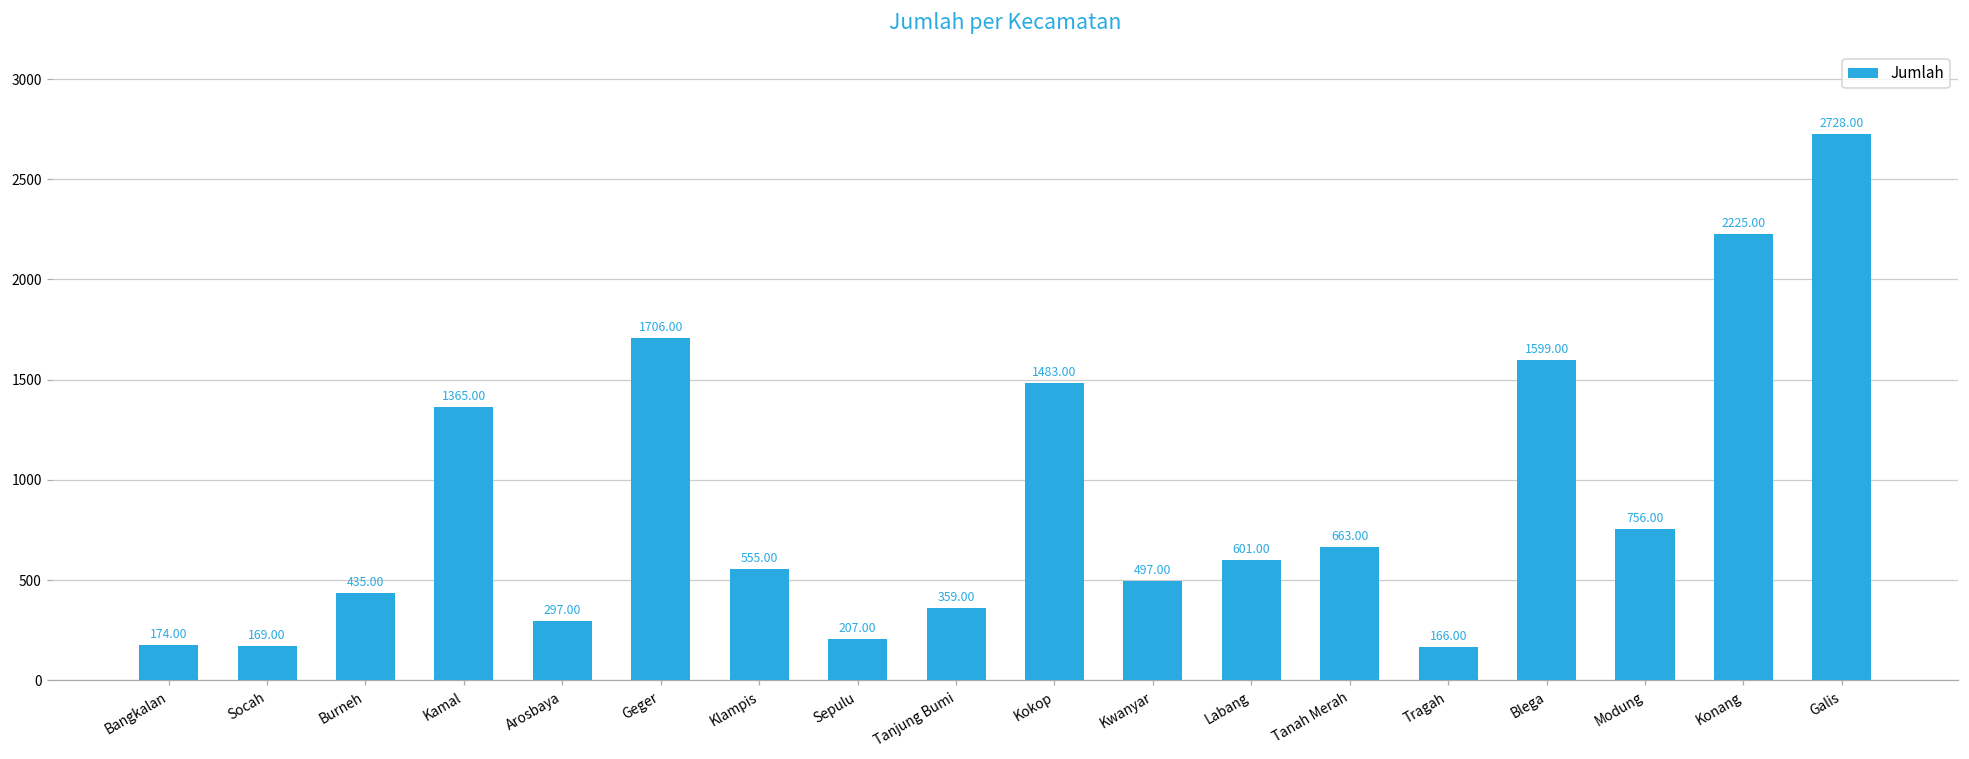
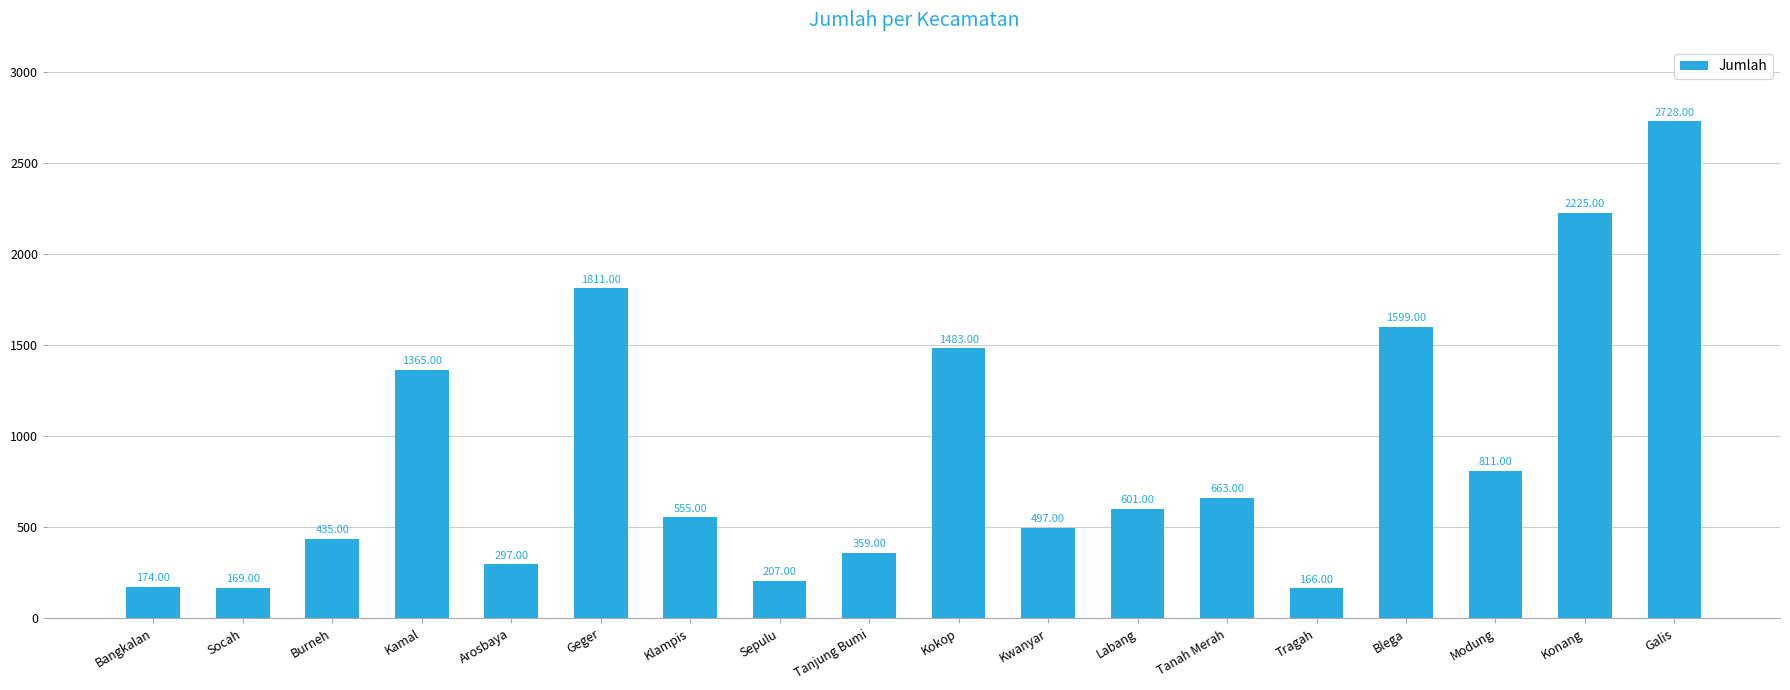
  {
    "Bangkalan": 174.00,
    "Socah": 169.00,
    "Burneh": 435.00,
    "Kamal": 1365.00,
    "Arosbaya": 297.00,
-   "Geger": 1706.00,
+   "Geger": 1811.00,
    "Klampis": 555.00,
    "Sepulu": 207.00,
    "Tanjung Bumi": 359.00,
    "Kokop": 1483.00,
    "Kwanyar": 497.00,
    "Labang": 601.00,
    "Tanah Merah": 663.00,
    "Tragah": 166.00,
    "Blega": 1599.00,
-   "Modung": 756.00,
+   "Modung": 811.00,
    "Konang": 2225.00,
    "Galis": 2728.00
  }
